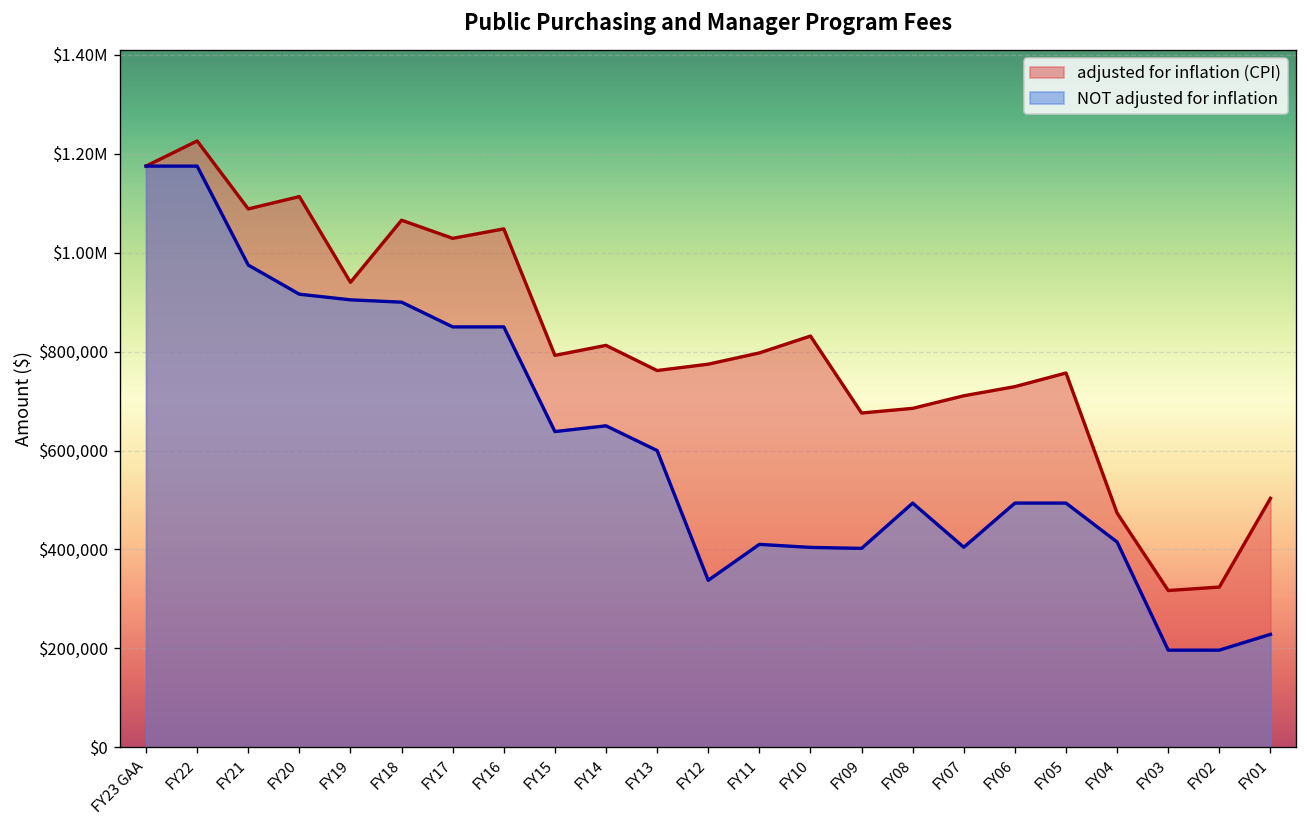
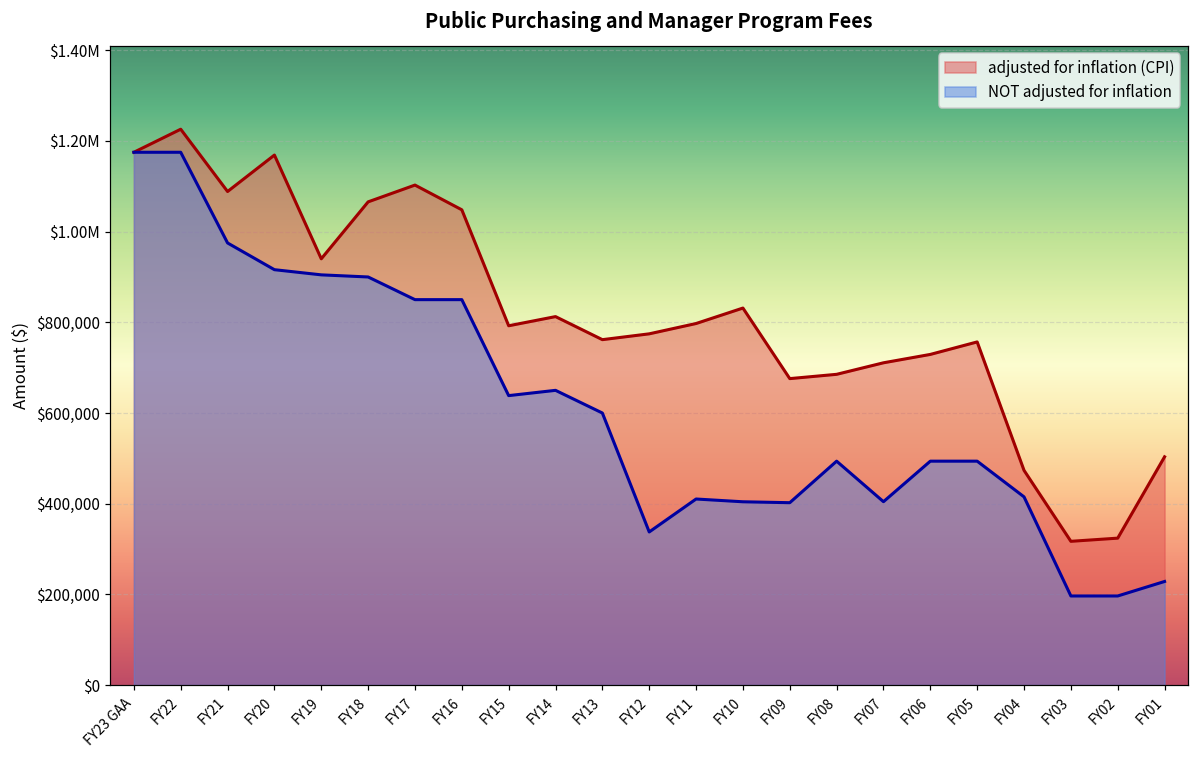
  {
    "adjusted for inflation (CPI)": {
      "FY22": "$1,230,000",
      "FY21": "$1,090,000",
-     "FY20": "$1,110,000",
+     "FY20": "$1,170,000",
      "FY19": "$940,000",
      "FY18": "$1,070,000",
-     "FY17": "$1,030,000",
+     "FY17": "$1,100,000",
      "FY16": "$1,050,000",
      "FY15": "$790,000",
      "FY14": "$810,000",
      "FY13": "$760,000",
      "FY12": "$770,000",
      "FY11": "$800,000",
      "FY10": "$830,000",
      "FY09": "$680,000",
      "FY08": "$690,000",
      "FY07": "$710,000",
      "FY06": "$730,000",
      "FY05": "$760,000",
      "FY04": "$470,000",
      "FY03": "$320,000",
      "FY02": "$320,000",
      "FY01": "$500,000"
    },
    "NOT adjusted for inflation": {
      "FY22": "$1,180,000",
      "FY21": "$980,000",
      "FY20": "$920,000",
      "FY19": "$900,000",
      "FY18": "$900,000",
      "FY17": "$850,000",
      "FY16": "$850,000",
      "FY15": "$640,000",
      "FY14": "$650,000",
      "FY13": "$600,000",
      "FY12": "$340,000",
      "FY11": "$410,000",
      "FY10": "$400,000",
      "FY09": "$400,000",
      "FY08": "$490,000",
      "FY07": "$400,000",
      "FY06": "$490,000",
      "FY05": "$490,000",
      "FY04": "$420,000",
      "FY03": "$200,000",
      "FY02": "$200,000",
      "FY01": "$230,000"
    }
  }
